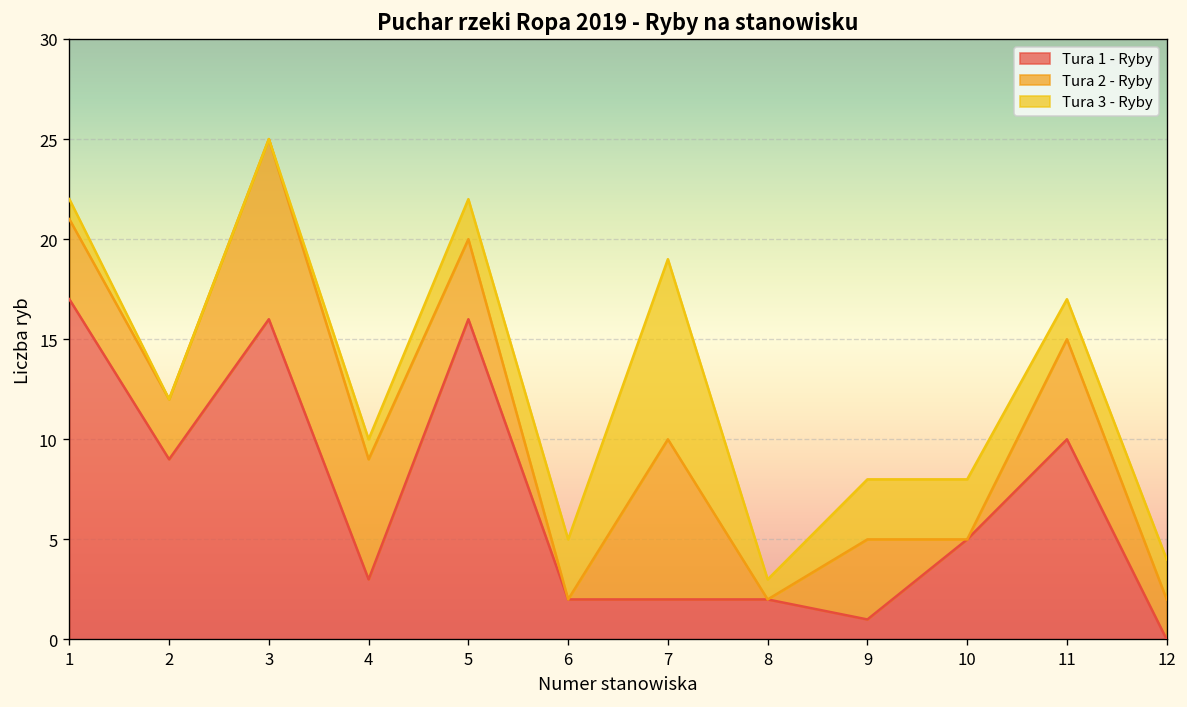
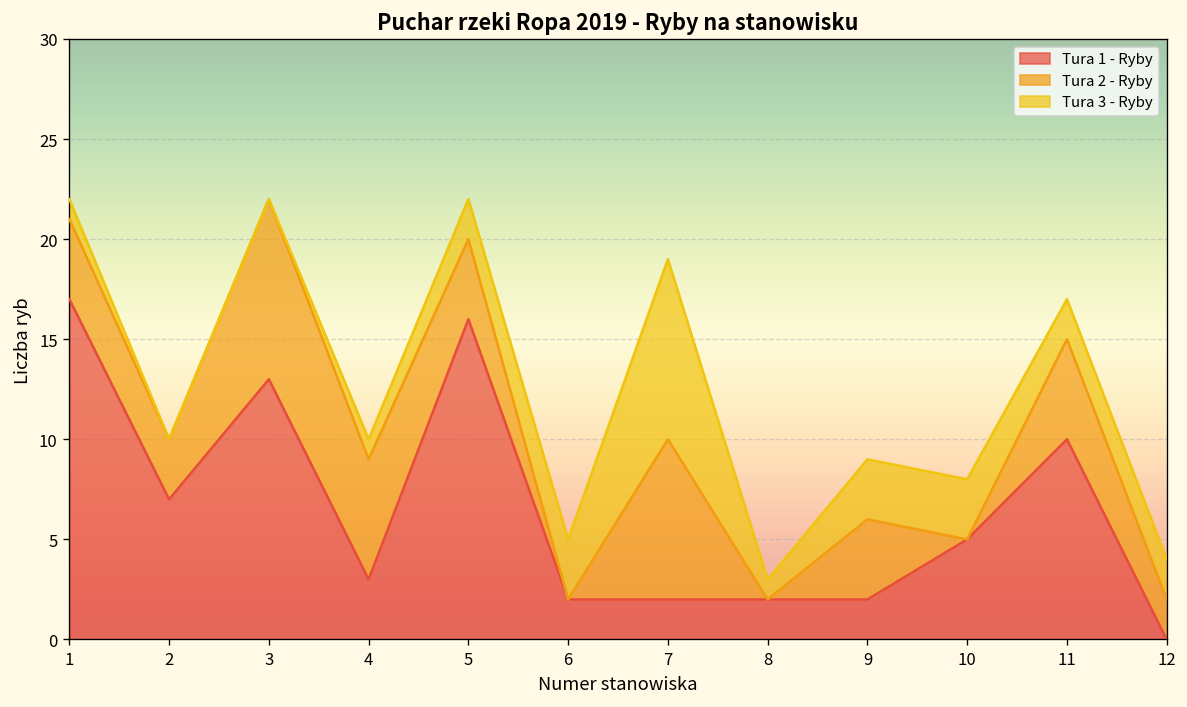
  {
    "Tura 1 - Ryby": {
      "1": 17,
-     "2": 9,
-     "3": 16,
+     "2": 7,
+     "3": 13,
      "4": 3,
      "5": 16,
      "7": 2,
-     "9": 1,
+     "9": 2,
      "11": 10,
      "12": 0
    }
  }
